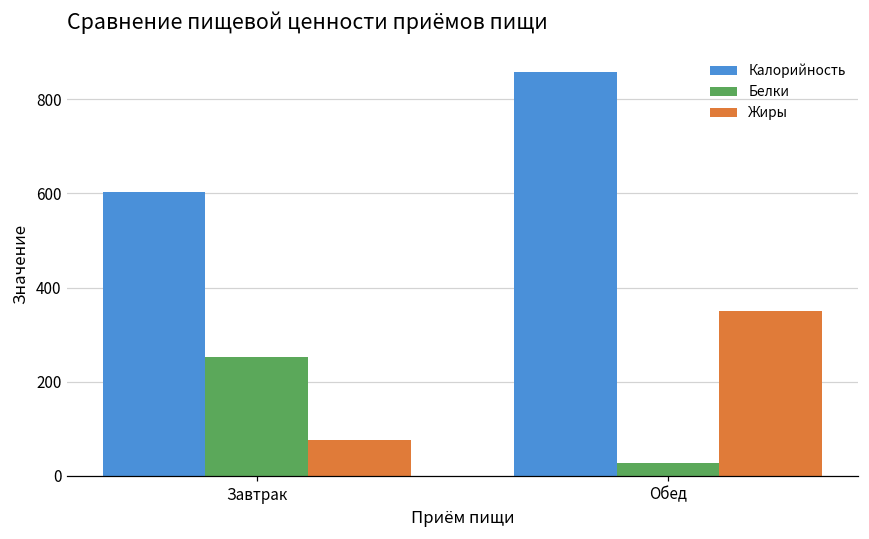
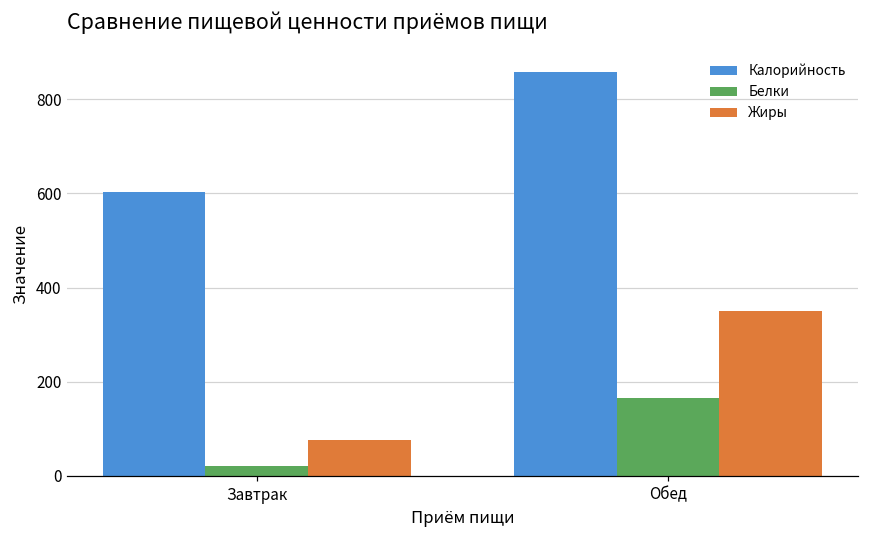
  {
    "Калорийность": {
      "Завтрак": 600,
      "Обед": 860
    },
    "Белки": {
-     "Завтрак": 250,
-     "Обед": 30
+     "Завтрак": 20,
+     "Обед": 170
    },
    "Жиры": {
      "Завтрак": 80,
      "Обед": 350
    }
  }
